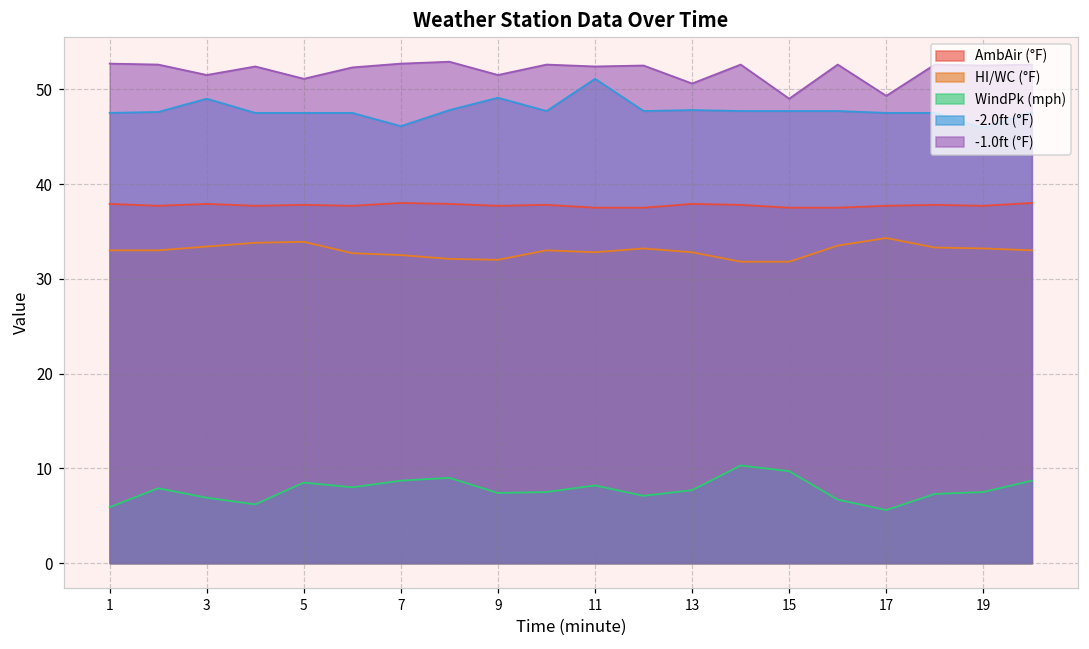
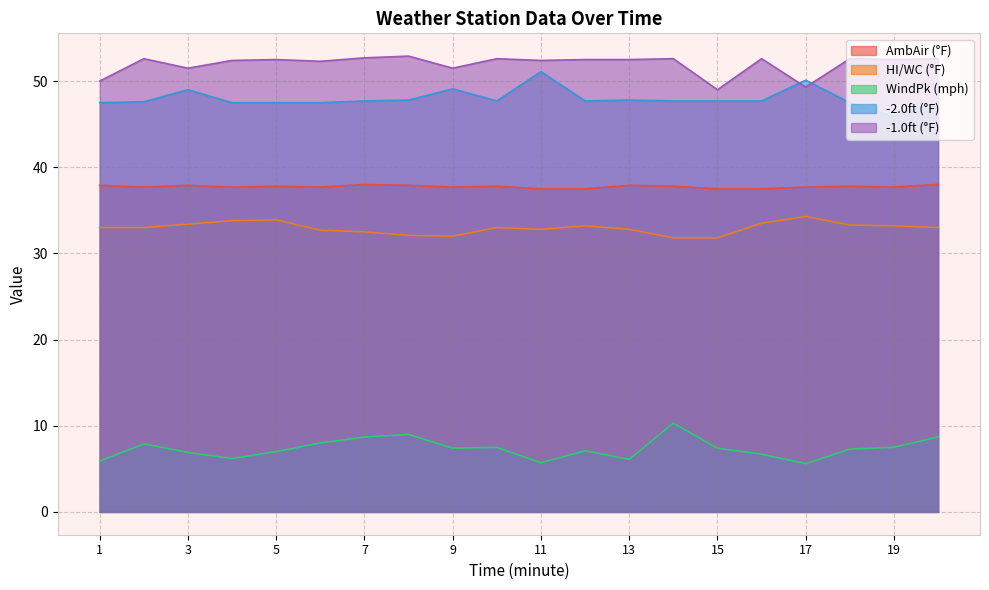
  {
    "WindPk (mph)": {
      "1": 6,
      "3": 7,
-     "5": 9,
+     "5": 7,
      "7": 9,
      "9": 7,
-     "11": 8,
-     "13": 8,
-     "15": 10,
+     "11": 6,
+     "13": 6,
+     "15": 7,
      "17": 6,
      "19": 8
    },
    "-2.0ft (°F)": {
      "1": 48,
      "3": 49,
      "5": 48,
-     "7": 46,
+     "7": 48,
      "9": 49,
      "11": 51,
      "13": 48,
      "15": 48,
-     "17": 48
+     "17": 50
    },
    "-1.0ft (°F)": {
-     "1": 53,
+     "1": 50,
      "3": 52,
-     "5": 51,
+     "5": 53,
      "7": 53,
      "9": 52,
      "11": 52,
-     "13": 51,
+     "13": 53,
      "15": 49,
      "17": 49
    }
  }
